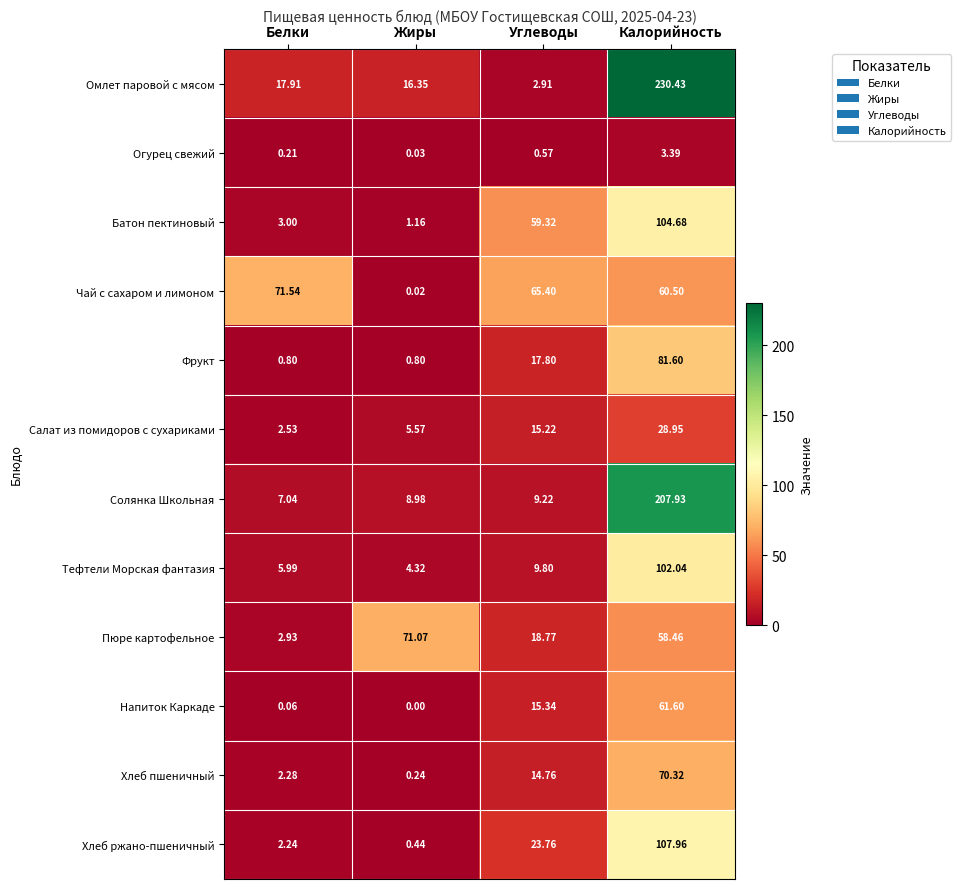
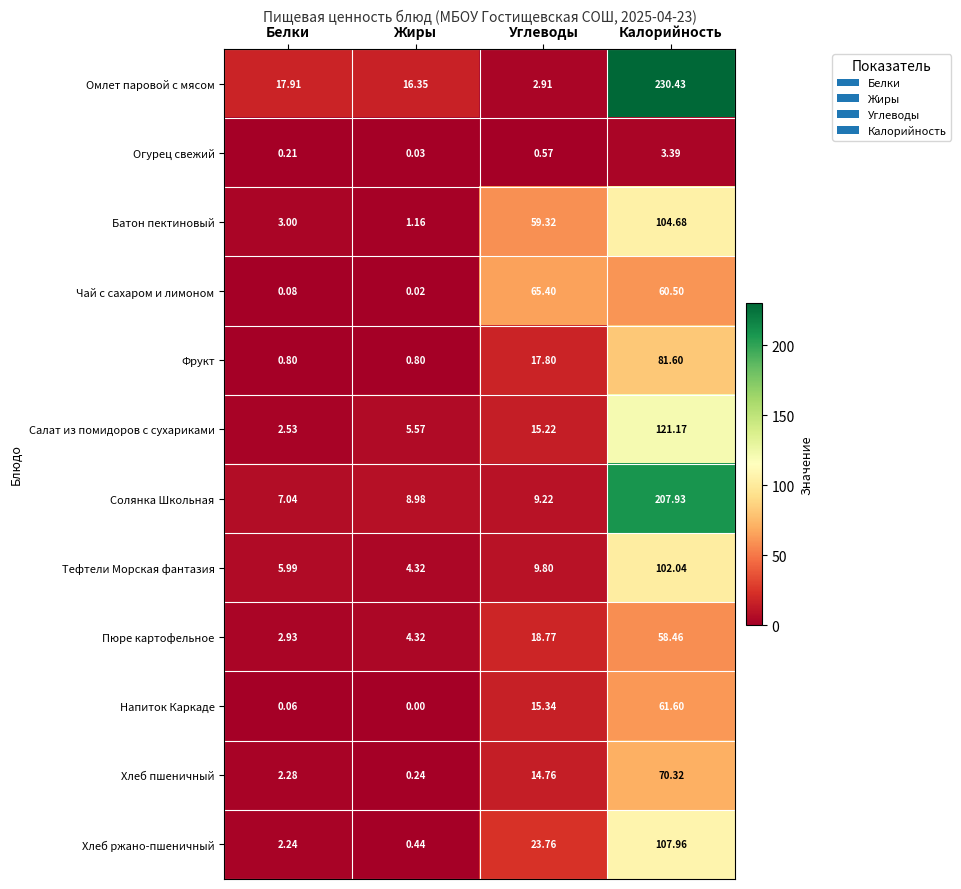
  {
    "Омлет паровой с мясом": {
      "Белки": 17.91,
      "Жиры": 16.35,
      "Углеводы": 2.91,
      "Калорийность": 230.43
    },
    "Огурец свежий": {
      "Белки": 0.21,
      "Жиры": 0.03,
      "Углеводы": 0.57,
      "Калорийность": 3.39
    },
    "Батон пектиновый": {
      "Белки": 3.00,
      "Жиры": 1.16,
      "Углеводы": 59.32,
      "Калорийность": 104.68
    },
    "Чай с сахаром и лимоном": {
-     "Белки": 71.54,
+     "Белки": 0.08,
      "Жиры": 0.02,
      "Углеводы": 65.40,
      "Калорийность": 60.50
    },
    "Фрукт": {
      "Белки": 0.80,
      "Жиры": 0.80,
      "Углеводы": 17.80,
      "Калорийность": 81.60
    },
    "Салат из помидоров с сухариками": {
      "Белки": 2.53,
      "Жиры": 5.57,
      "Углеводы": 15.22,
-     "Калорийность": 28.95
+     "Калорийность": 121.17
    },
    "Солянка Школьная": {
      "Белки": 7.04,
      "Жиры": 8.98,
      "Углеводы": 9.22,
      "Калорийность": 207.93
    },
    "Тефтели Морская фантазия": {
      "Белки": 5.99,
      "Жиры": 4.32,
      "Углеводы": 9.80,
      "Калорийность": 102.04
    },
    "Пюре картофельное": {
      "Белки": 2.93,
-     "Жиры": 71.07,
+     "Жиры": 4.32,
      "Углеводы": 18.77,
      "Калорийность": 58.46
    },
    "Напиток Каркаде": {
      "Белки": 0.06,
      "Жиры": 0.00,
      "Углеводы": 15.34,
      "Калорийность": 61.60
    },
    "Хлеб пшеничный": {
      "Белки": 2.28,
      "Жиры": 0.24,
      "Углеводы": 14.76,
      "Калорийность": 70.32
    },
    "Хлеб ржано-пшеничный": {
      "Белки": 2.24,
      "Жиры": 0.44,
      "Углеводы": 23.76,
      "Калорийность": 107.96
    }
  }
